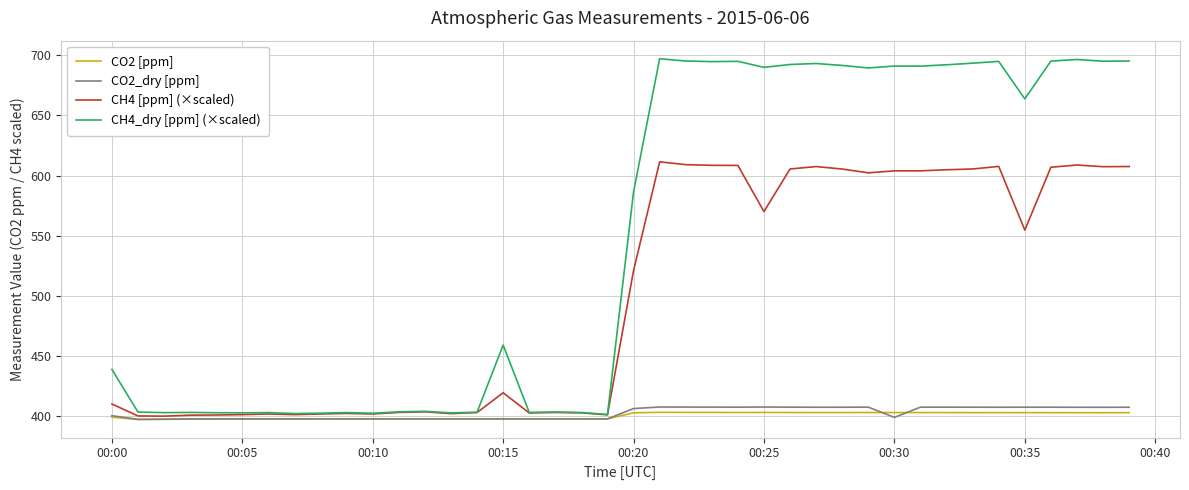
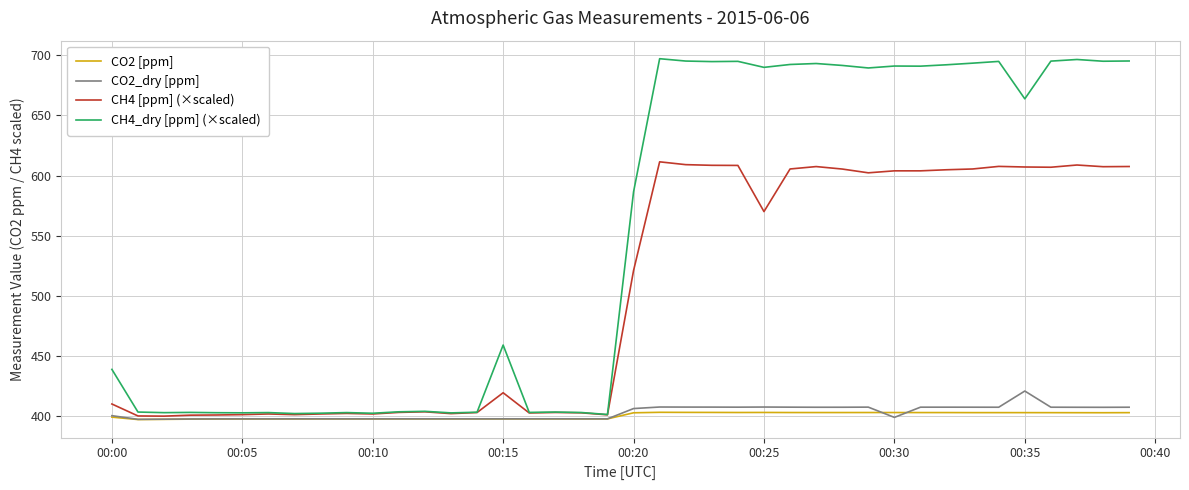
  {
    "CO2 [ppm]": {
      "00:20": 403,
      "00:25": 403,
      "00:30": 403,
      "00:35": 403
    },
    "CO2_dry [ppm]": {
      "00:20": 406,
      "00:25": 407,
      "00:30": 399,
-     "00:35": 407
+     "00:35": 421
    },
    "CH4 [ppm] (×scaled)": {
      "00:00": 410,
      "00:15": 419,
      "00:20": 521,
      "00:25": 570,
      "00:30": 604,
-     "00:35": 555
+     "00:35": 607
    },
    "CH4_dry [ppm] (×scaled)": {
      "00:00": 439,
      "00:15": 459,
      "00:20": 586,
      "00:25": 690,
      "00:30": 691,
      "00:35": 664
    }
  }
